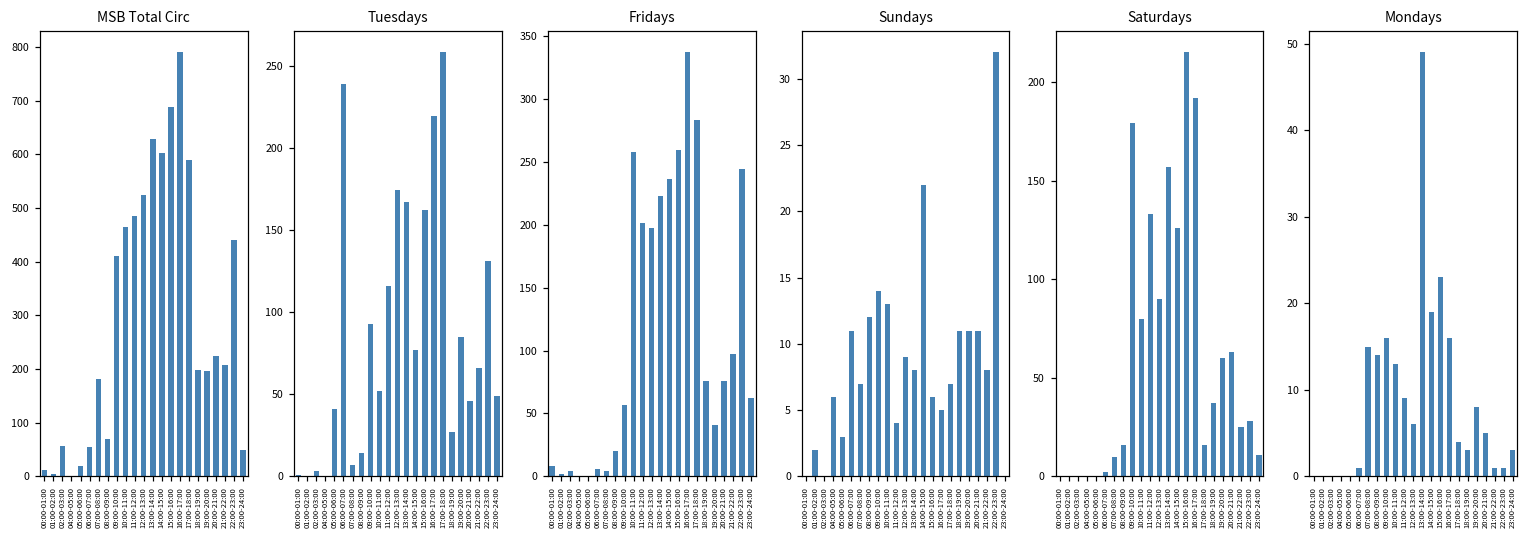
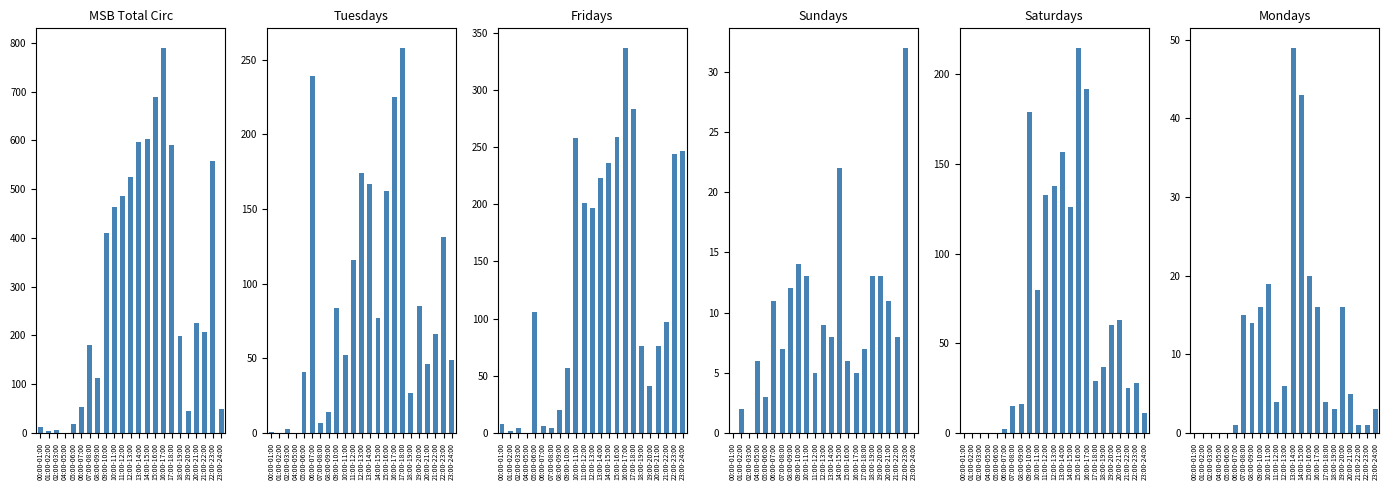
  {
    "MSB Total Circ": {
      "00:00-01:00": 10,
-     "02:00-03:00": 60,
+     "02:00-03:00": 10,
      "05:00-06:00": 20,
      "06:00-07:00": 50,
      "07:00-08:00": 180,
-     "08:00-09:00": 70,
+     "08:00-09:00": 110,
      "09:00-10:00": 410,
      "10:00-11:00": 460,
      "11:00-12:00": 490,
      "12:00-13:00": 520,
-     "13:00-14:00": 630,
+     "13:00-14:00": 600,
      "14:00-15:00": 600,
      "15:00-16:00": 690,
      "16:00-17:00": 790,
      "17:00-18:00": 590,
      "18:00-19:00": 200,
-     "19:00-20:00": 200,
+     "19:00-20:00": 50,
      "20:00-21:00": 230,
      "21:00-22:00": 210,
-     "22:00-23:00": 440,
+     "22:00-23:00": 560,
      "23:00-24:00": 50
    },
    "Tuesdays": {
      "01:00-02:00": 0,
      "02:00-03:00": 3,
      "04:00-05:00": 0,
      "05:00-06:00": 41,
      "06:00-07:00": 239,
      "07:00-08:00": 7,
      "08:00-09:00": 14,
-     "09:00-10:00": 93,
+     "09:00-10:00": 84,
      "10:00-11:00": 52,
      "11:00-12:00": 116,
      "12:00-13:00": 174,
      "13:00-14:00": 167,
      "14:00-15:00": 77,
      "15:00-16:00": 162,
-     "16:00-17:00": 219,
+     "16:00-17:00": 225,
      "17:00-18:00": 258,
      "18:00-19:00": 27,
      "19:00-20:00": 85,
      "20:00-21:00": 46,
      "21:00-22:00": 66,
      "22:00-23:00": 131,
      "23:00-24:00": 49
    },
    "Fridays": {
      "00:00-01:00": 8,
      "02:00-03:00": 4,
      "04:00-05:00": 0,
-     "05:00-06:00": 0,
+     "05:00-06:00": 106,
      "06:00-07:00": 6,
      "07:00-08:00": 4,
      "08:00-09:00": 20,
      "09:00-10:00": 57,
      "10:00-11:00": 258,
      "11:00-12:00": 201,
      "12:00-13:00": 197,
      "13:00-14:00": 223,
      "14:00-15:00": 236,
      "15:00-16:00": 259,
      "16:00-17:00": 337,
      "17:00-18:00": 283,
      "18:00-19:00": 76,
      "19:00-20:00": 41,
      "20:00-21:00": 76,
      "21:00-22:00": 97,
      "22:00-23:00": 244,
-     "23:00-24:00": 62
+     "23:00-24:00": 247
    },
    "Sundays": {
      "00:00-01:00": 0,
      "01:00-02:00": 2,
      "02:00-03:00": 0,
      "04:00-05:00": 6,
      "05:00-06:00": 3,
      "06:00-07:00": 11,
      "07:00-08:00": 7,
      "08:00-09:00": 12,
      "09:00-10:00": 14,
      "10:00-11:00": 13,
-     "11:00-12:00": 4,
+     "11:00-12:00": 5,
      "12:00-13:00": 9,
      "13:00-14:00": 8,
      "14:00-15:00": 22,
      "15:00-16:00": 6,
      "16:00-17:00": 5,
      "17:00-18:00": 7,
-     "18:00-19:00": 11,
-     "19:00-20:00": 11,
+     "18:00-19:00": 13,
+     "19:00-20:00": 13,
      "20:00-21:00": 11,
      "21:00-22:00": 8,
      "22:00-23:00": 32,
      "23:00-24:00": 0
    },
    "Saturdays": {
      "00:00-01:00": 0,
      "01:00-02:00": 0,
      "02:00-03:00": 0,
      "04:00-05:00": 0,
      "05:00-06:00": 0,
      "06:00-07:00": 2,
-     "07:00-08:00": 10,
+     "07:00-08:00": 15,
      "08:00-09:00": 16,
      "09:00-10:00": 179,
      "10:00-11:00": 80,
      "11:00-12:00": 133,
-     "12:00-13:00": 90,
+     "12:00-13:00": 138,
      "13:00-14:00": 157,
      "14:00-15:00": 126,
      "15:00-16:00": 215,
      "16:00-17:00": 192,
-     "17:00-18:00": 16,
+     "17:00-18:00": 29,
      "18:00-19:00": 37,
      "19:00-20:00": 60,
      "20:00-21:00": 63,
      "21:00-22:00": 25,
      "22:00-23:00": 28,
      "23:00-24:00": 11
    },
    "Mondays": {
      "00:00-01:00": 0,
      "01:00-02:00": 0,
      "02:00-03:00": 0,
      "04:00-05:00": 0,
      "05:00-06:00": 0,
      "06:00-07:00": 1,
      "07:00-08:00": 15,
      "08:00-09:00": 14,
      "09:00-10:00": 16,
-     "10:00-11:00": 13,
-     "11:00-12:00": 9,
+     "10:00-11:00": 19,
+     "11:00-12:00": 4,
      "12:00-13:00": 6,
      "13:00-14:00": 49,
-     "14:00-15:00": 19,
-     "15:00-16:00": 23,
+     "14:00-15:00": 43,
+     "15:00-16:00": 20,
      "16:00-17:00": 16,
      "17:00-18:00": 4,
      "18:00-19:00": 3,
-     "19:00-20:00": 8,
+     "19:00-20:00": 16,
      "20:00-21:00": 5,
      "21:00-22:00": 1,
      "22:00-23:00": 1,
      "23:00-24:00": 3
    }
  }
